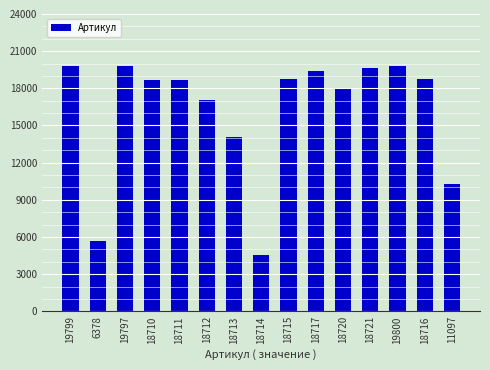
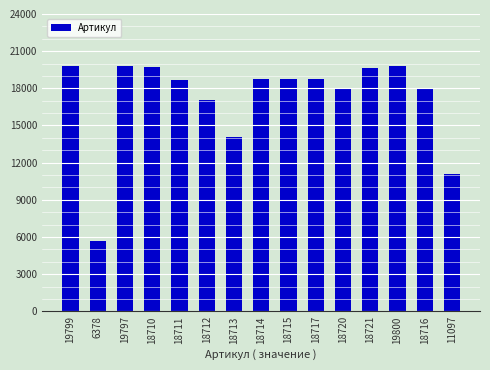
  {
    "19799": 19800,
    "6378": 5700,
    "19797": 19800,
-   "18710": 18700,
+   "18710": 19700,
    "18711": 18700,
    "18712": 17000,
    "18713": 14100,
-   "18714": 4500,
+   "18714": 18700,
    "18715": 18700,
-   "18717": 19400,
+   "18717": 18700,
    "18720": 17900,
    "18721": 19600,
    "19800": 19800,
-   "18716": 18700,
-   "11097": 10300
+   "18716": 18100,
+   "11097": 11100
  }
